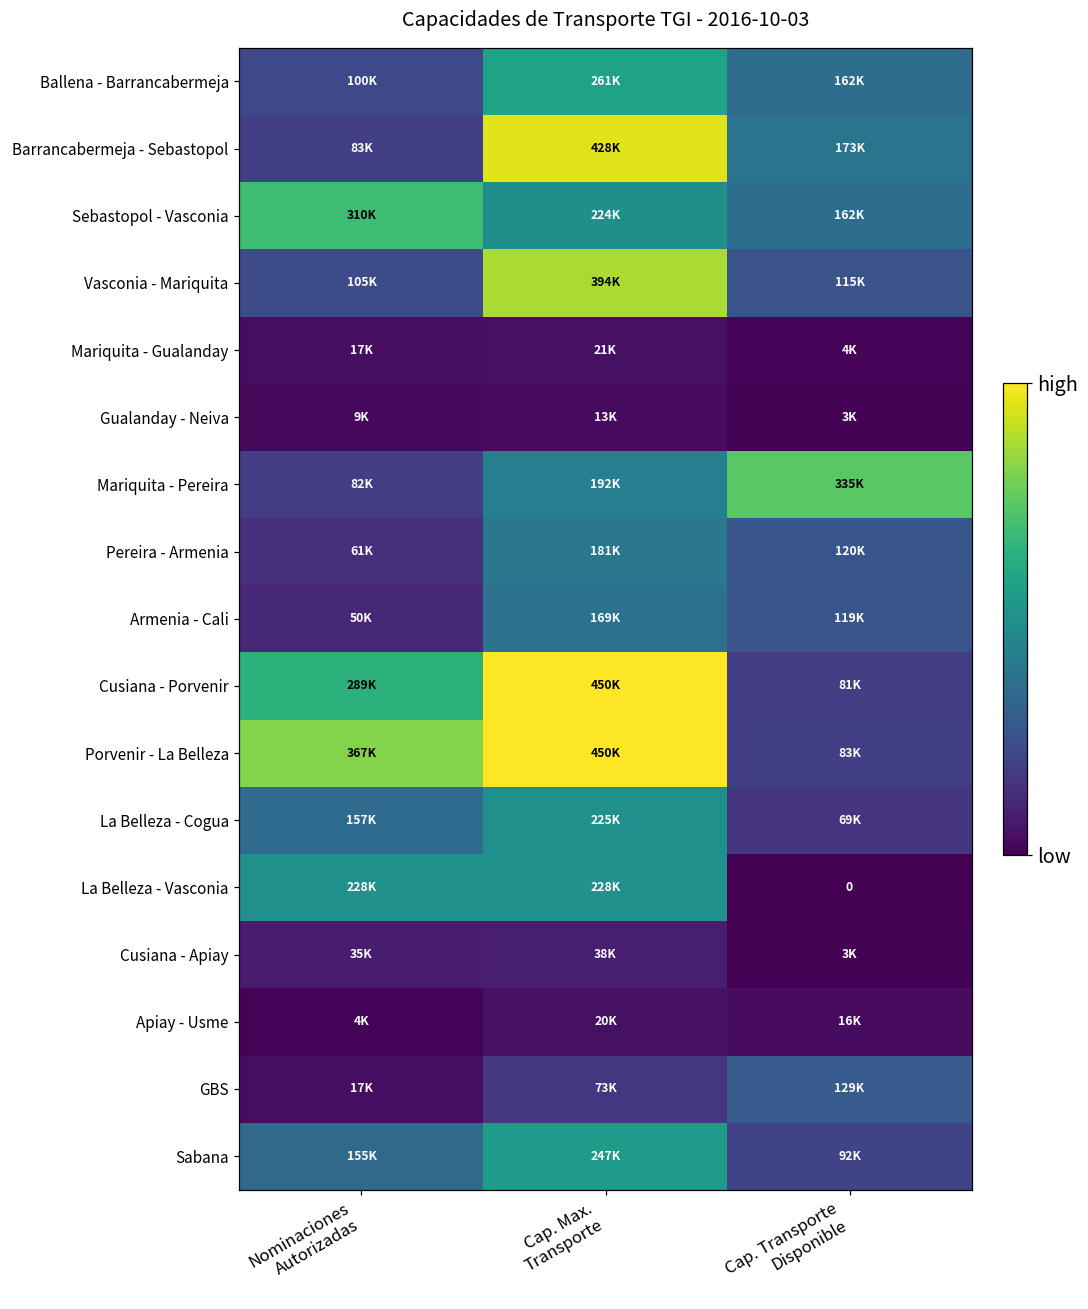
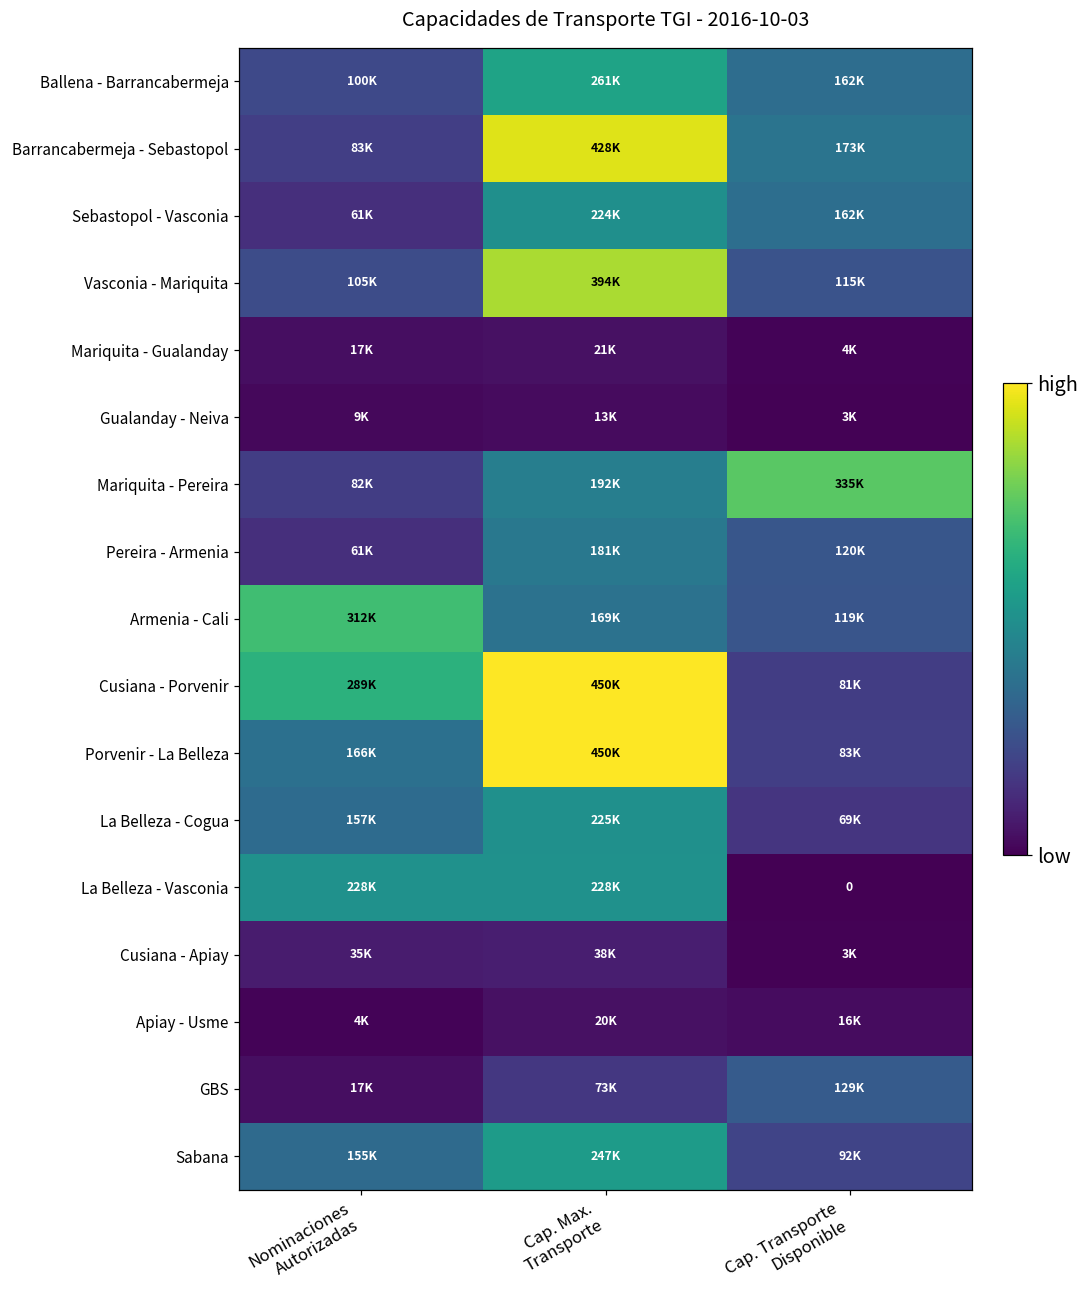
  {
    "Ballena - Barrancabermeja": {
      "Nominaciones Autorizadas": "100K",
      "Cap. Max. Transporte": "261K",
      "Cap. Transporte Disponible": "162K"
    },
    "Barrancabermeja - Sebastopol": {
      "Nominaciones Autorizadas": "83K",
      "Cap. Max. Transporte": "428K",
      "Cap. Transporte Disponible": "173K"
    },
    "Sebastopol - Vasconia": {
-     "Nominaciones Autorizadas": "310K",
+     "Nominaciones Autorizadas": "61K",
      "Cap. Max. Transporte": "224K",
      "Cap. Transporte Disponible": "162K"
    },
    "Vasconia - Mariquita": {
      "Nominaciones Autorizadas": "105K",
      "Cap. Max. Transporte": "394K",
      "Cap. Transporte Disponible": "115K"
    },
    "Mariquita - Gualanday": {
      "Nominaciones Autorizadas": "17K",
      "Cap. Max. Transporte": "21K",
      "Cap. Transporte Disponible": "4K"
    },
    "Gualanday - Neiva": {
      "Nominaciones Autorizadas": "9K",
      "Cap. Max. Transporte": "13K",
      "Cap. Transporte Disponible": "3K"
    },
    "Mariquita - Pereira": {
      "Nominaciones Autorizadas": "82K",
      "Cap. Max. Transporte": "192K",
      "Cap. Transporte Disponible": "335K"
    },
    "Pereira - Armenia": {
      "Nominaciones Autorizadas": "61K",
      "Cap. Max. Transporte": "181K",
      "Cap. Transporte Disponible": "120K"
    },
    "Armenia - Cali": {
-     "Nominaciones Autorizadas": "50K",
+     "Nominaciones Autorizadas": "312K",
      "Cap. Max. Transporte": "169K",
      "Cap. Transporte Disponible": "119K"
    },
    "Cusiana - Porvenir": {
      "Nominaciones Autorizadas": "289K",
      "Cap. Max. Transporte": "450K",
      "Cap. Transporte Disponible": "81K"
    },
    "Porvenir - La Belleza": {
-     "Nominaciones Autorizadas": "367K",
+     "Nominaciones Autorizadas": "166K",
      "Cap. Max. Transporte": "450K",
      "Cap. Transporte Disponible": "83K"
    },
    "La Belleza - Cogua": {
      "Nominaciones Autorizadas": "157K",
      "Cap. Max. Transporte": "225K",
      "Cap. Transporte Disponible": "69K"
    },
    "La Belleza - Vasconia": {
      "Nominaciones Autorizadas": "228K",
      "Cap. Max. Transporte": "228K",
      "Cap. Transporte Disponible": "0"
    },
    "Cusiana - Apiay": {
      "Nominaciones Autorizadas": "35K",
      "Cap. Max. Transporte": "38K",
      "Cap. Transporte Disponible": "3K"
    },
    "Apiay - Usme": {
      "Nominaciones Autorizadas": "4K",
      "Cap. Max. Transporte": "20K",
      "Cap. Transporte Disponible": "16K"
    },
    "GBS": {
      "Nominaciones Autorizadas": "17K",
      "Cap. Max. Transporte": "73K",
      "Cap. Transporte Disponible": "129K"
    },
    "Sabana": {
      "Nominaciones Autorizadas": "155K",
      "Cap. Max. Transporte": "247K",
      "Cap. Transporte Disponible": "92K"
    }
  }
